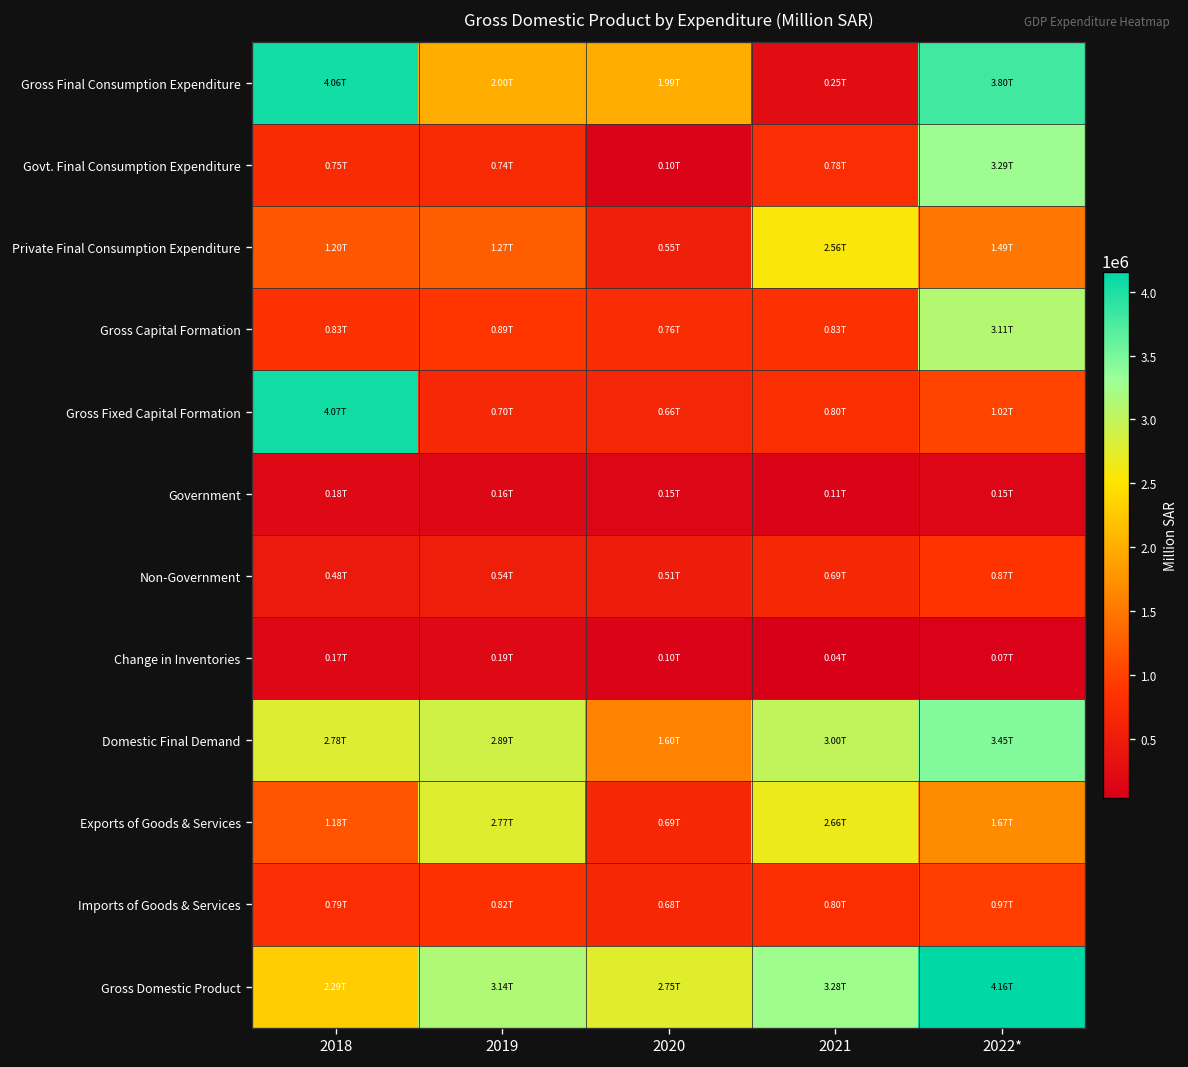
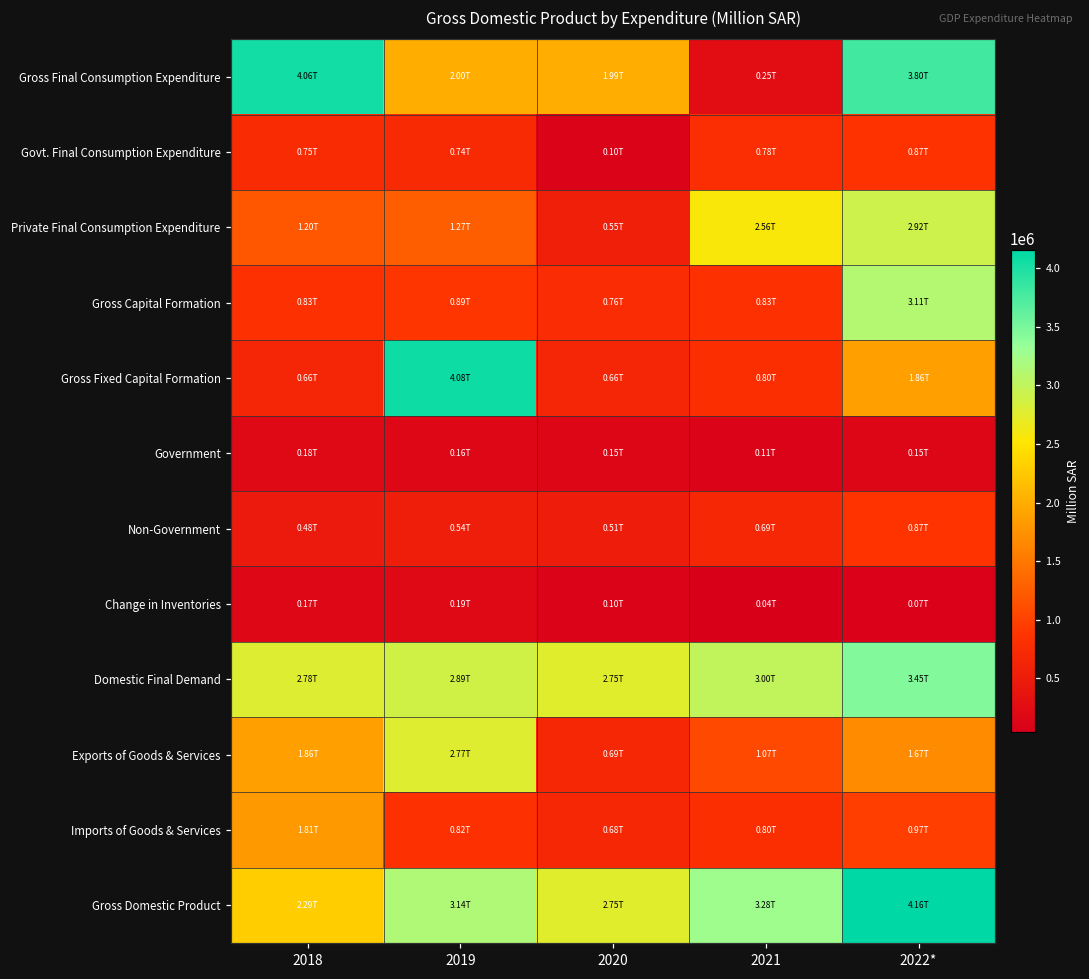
  {
    "Gross Final Consumption Expenditure": {
      "2018": "4.06T",
      "2019": "2.00T",
      "2020": "1.99T",
      "2021": "0.25T",
      "2022*": "3.80T"
    },
    "Govt. Final Consumption Expenditure": {
      "2018": "0.75T",
      "2019": "0.74T",
      "2020": "0.10T",
      "2021": "0.78T",
-     "2022*": "3.29T"
+     "2022*": "0.87T"
    },
    "Private Final Consumption Expenditure": {
      "2018": "1.20T",
      "2019": "1.27T",
      "2020": "0.55T",
      "2021": "2.56T",
-     "2022*": "1.49T"
+     "2022*": "2.92T"
    },
    "Gross Capital Formation": {
      "2018": "0.83T",
      "2019": "0.89T",
      "2020": "0.76T",
      "2021": "0.83T",
      "2022*": "3.11T"
    },
    "Gross Fixed Capital Formation": {
-     "2018": "4.07T",
-     "2019": "0.70T",
+     "2018": "0.66T",
+     "2019": "4.08T",
      "2020": "0.66T",
      "2021": "0.80T",
-     "2022*": "1.02T"
+     "2022*": "1.86T"
    },
    "Government": {
      "2018": "0.18T",
      "2019": "0.16T",
      "2020": "0.15T",
      "2021": "0.11T",
      "2022*": "0.15T"
    },
    "Non-Government": {
      "2018": "0.48T",
      "2019": "0.54T",
      "2020": "0.51T",
      "2021": "0.69T",
      "2022*": "0.87T"
    },
    "Change in Inventories": {
      "2018": "0.17T",
      "2019": "0.19T",
      "2020": "0.10T",
      "2021": "0.04T",
      "2022*": "0.07T"
    },
    "Domestic Final Demand": {
      "2018": "2.78T",
      "2019": "2.89T",
-     "2020": "1.60T",
+     "2020": "2.75T",
      "2021": "3.00T",
      "2022*": "3.45T"
    },
    "Exports of Goods & Services": {
-     "2018": "1.18T",
+     "2018": "1.86T",
      "2019": "2.77T",
      "2020": "0.69T",
-     "2021": "2.66T",
+     "2021": "1.07T",
      "2022*": "1.67T"
    },
    "Imports of Goods & Services": {
-     "2018": "0.79T",
+     "2018": "1.81T",
      "2019": "0.82T",
      "2020": "0.68T",
      "2021": "0.80T",
      "2022*": "0.97T"
    },
    "Gross Domestic Product": {
      "2018": "2.29T",
      "2019": "3.14T",
      "2020": "2.75T",
      "2021": "3.28T",
      "2022*": "4.16T"
    }
  }
